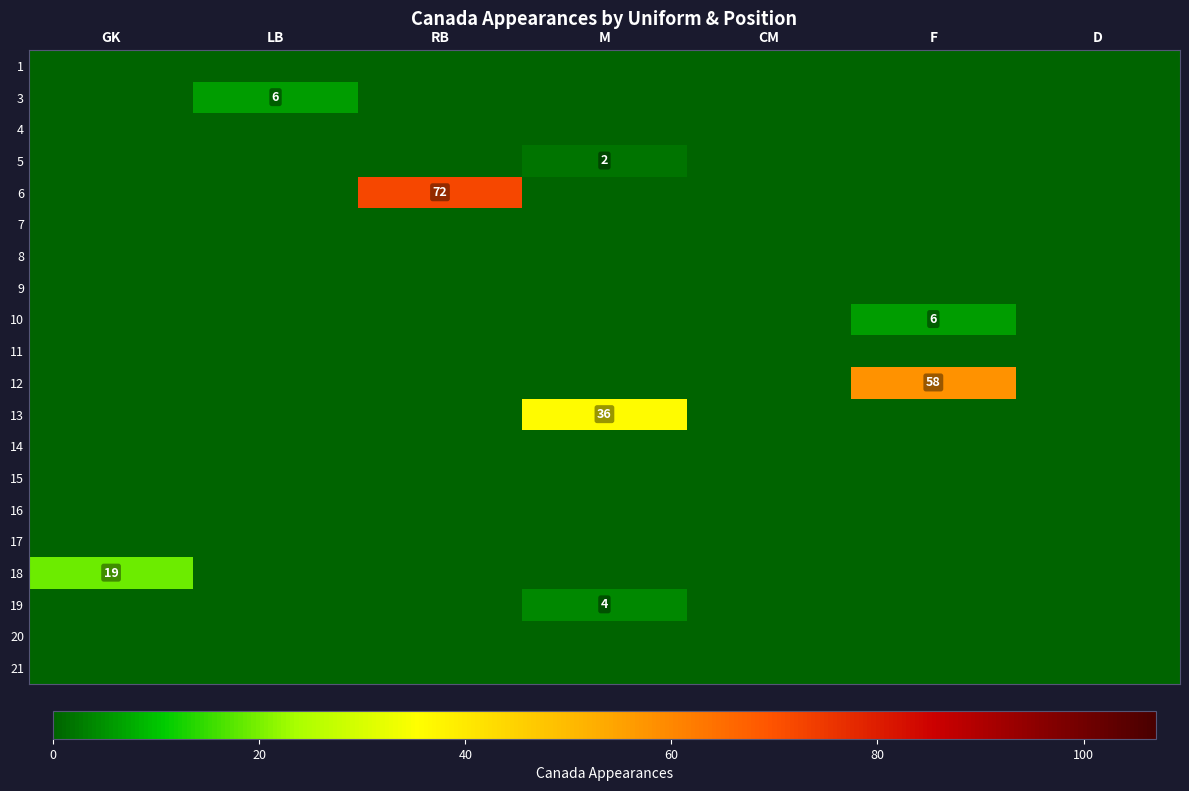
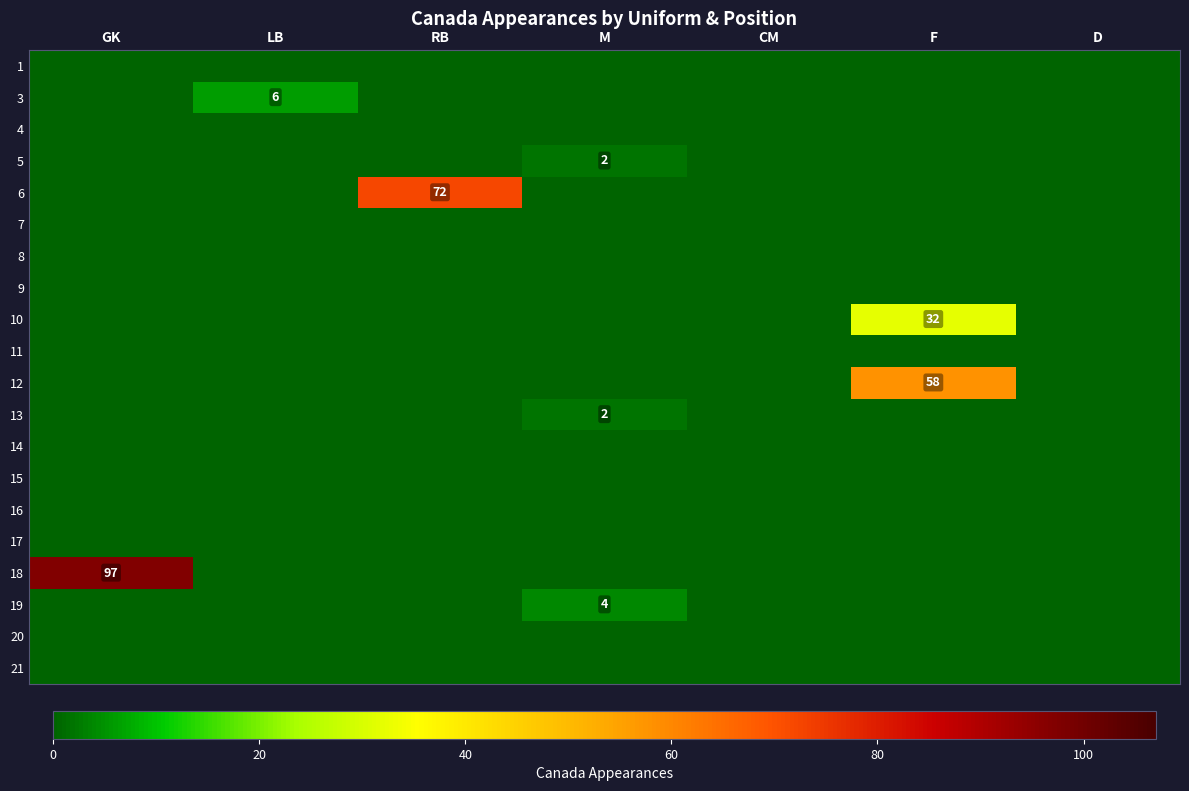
  {
    "10": {
-     "F": 6
+     "F": 32
    },
    "13": {
-     "M": 36
+     "M": 2
    },
    "18": {
-     "GK": 19
+     "GK": 97
    }
  }
